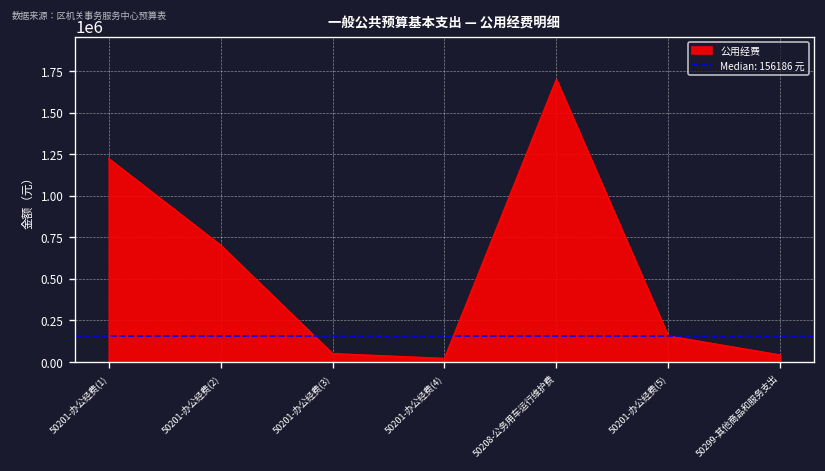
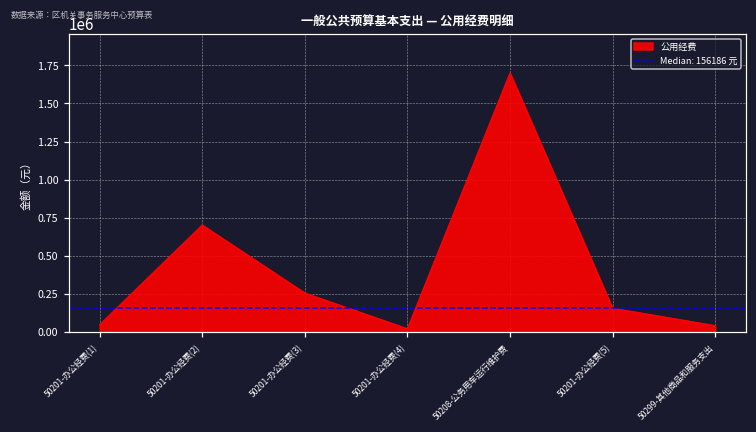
  {
-   "50201-办公经费(1)": 1220000,
+   "50201-办公经费(1)": 50000,
    "50201-办公经费(2)": 700000,
-   "50201-办公经费(3)": 50000,
+   "50201-办公经费(3)": 260000,
    "50201-办公经费(4)": 20000,
    "50208-公务用车运行维护费": 1700000,
    "50201-办公经费(5)": 160000,
    "50299-其他商品和服务支出": 40000
  }
